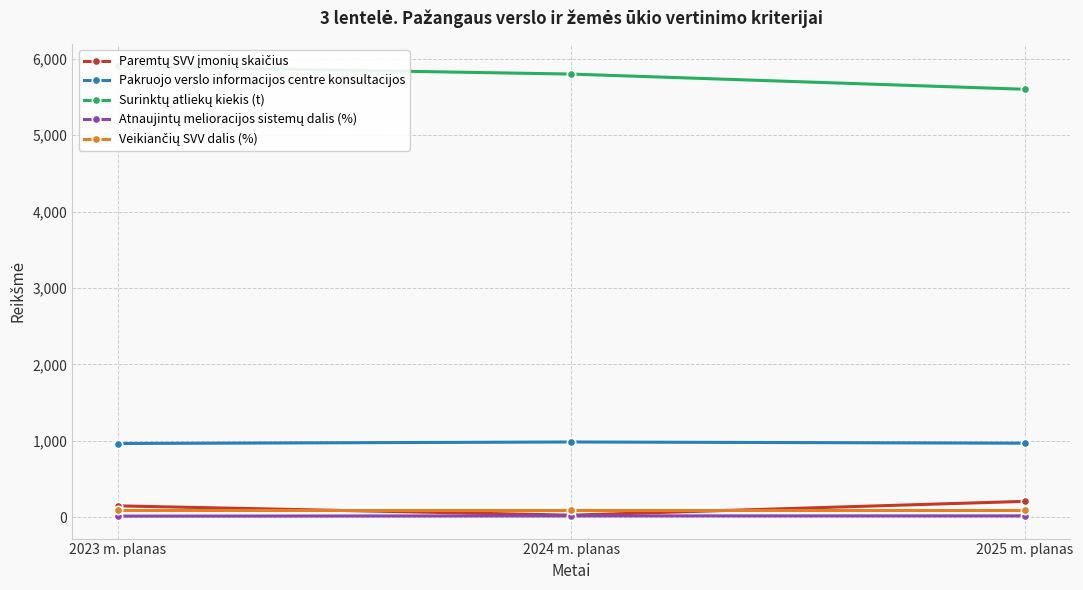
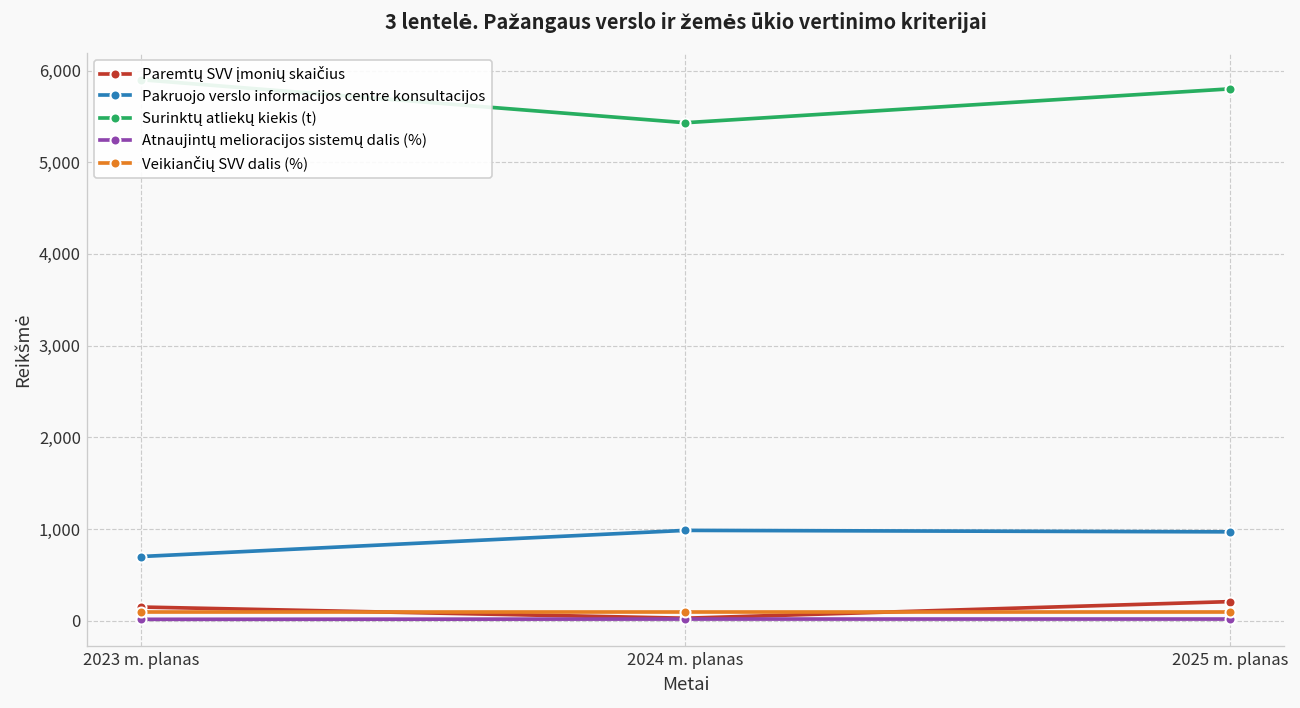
  {
    "Paremtų SVV įmonių skaičius": {
      "2023 m. planas": "100",
      "2025 m. planas": "200"
    },
    "Pakruojo verslo informacijos centre konsultacijos": {
-     "2023 m. planas": "1,000",
+     "2023 m. planas": "700",
      "2024 m. planas": "1,000",
      "2025 m. planas": "1,000"
    },
    "Surinktų atliekų kiekis (t)": {
-     "2024 m. planas": "5,800",
-     "2025 m. planas": "5,600"
+     "2024 m. planas": "5,400",
+     "2025 m. planas": "5,800"
    },
    "Atnaujintų melioracijos sistemų dalis (%)": {
      "2023 m. planas": "0",
      "2025 m. planas": "0"
    },
    "Veikiančių SVV dalis (%)": {
      "2023 m. planas": "100",
      "2024 m. planas": "100",
      "2025 m. planas": "100"
    }
  }
